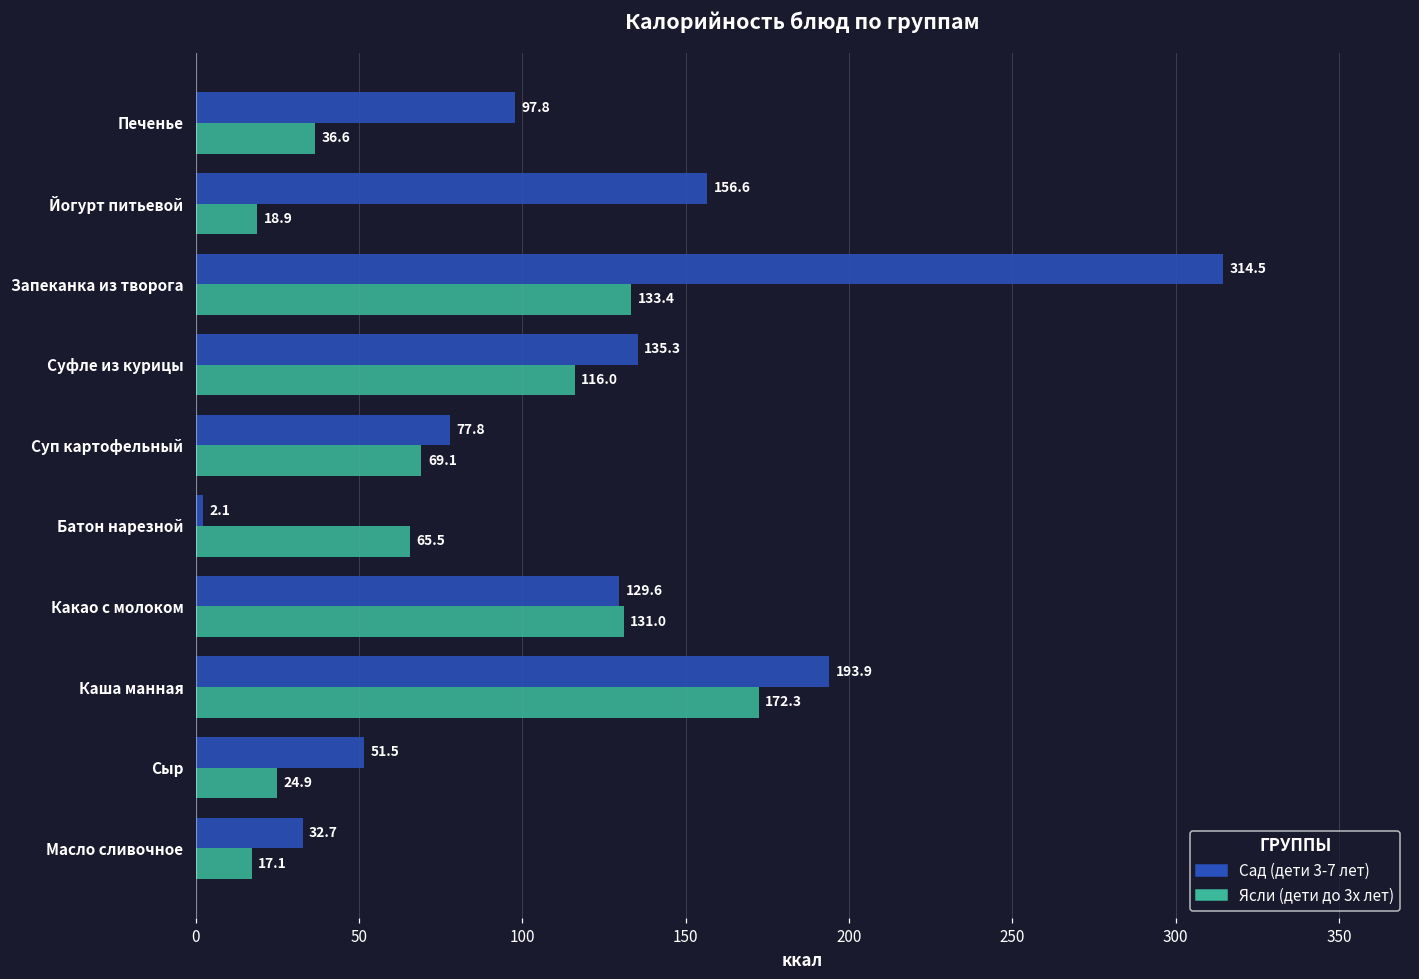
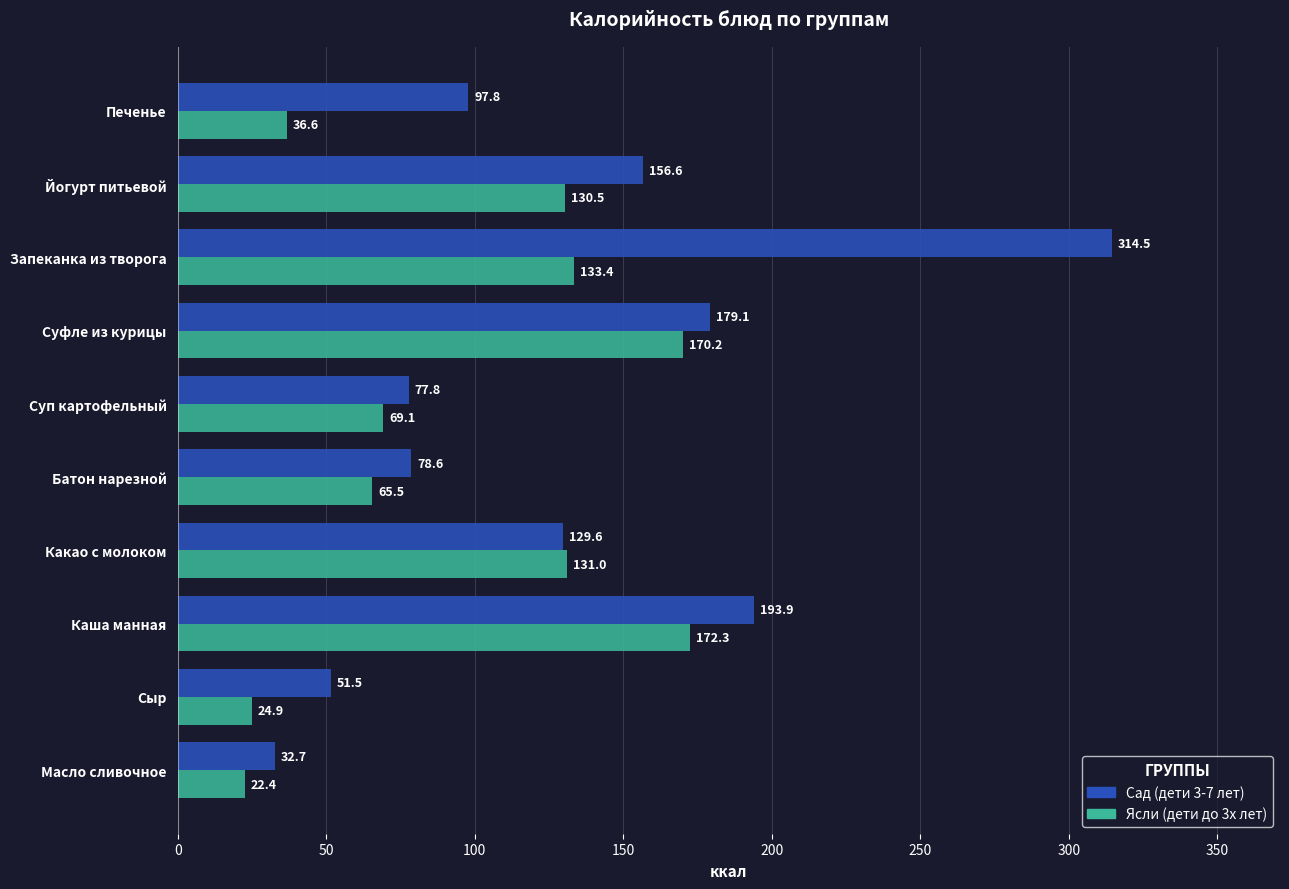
  {
    "Сад (дети 3-7 лет)": {
      "Печенье": 97.8,
      "Йогурт питьевой": 156.6,
      "Запеканка из творога": 314.5,
-     "Суфле из курицы": 135.3,
+     "Суфле из курицы": 179.1,
      "Суп картофельный": 77.8,
-     "Батон нарезной": 2.1,
+     "Батон нарезной": 78.6,
      "Какао с молоком": 129.6,
      "Каша манная": 193.9,
      "Сыр": 51.5,
      "Масло сливочное": 32.7
    },
    "Ясли (дети до 3х лет)": {
      "Печенье": 36.6,
-     "Йогурт питьевой": 18.9,
+     "Йогурт питьевой": 130.5,
      "Запеканка из творога": 133.4,
-     "Суфле из курицы": 116.0,
+     "Суфле из курицы": 170.2,
      "Суп картофельный": 69.1,
      "Батон нарезной": 65.5,
      "Какао с молоком": 131.0,
      "Каша манная": 172.3,
      "Сыр": 24.9,
-     "Масло сливочное": 17.1
+     "Масло сливочное": 22.4
    }
  }
